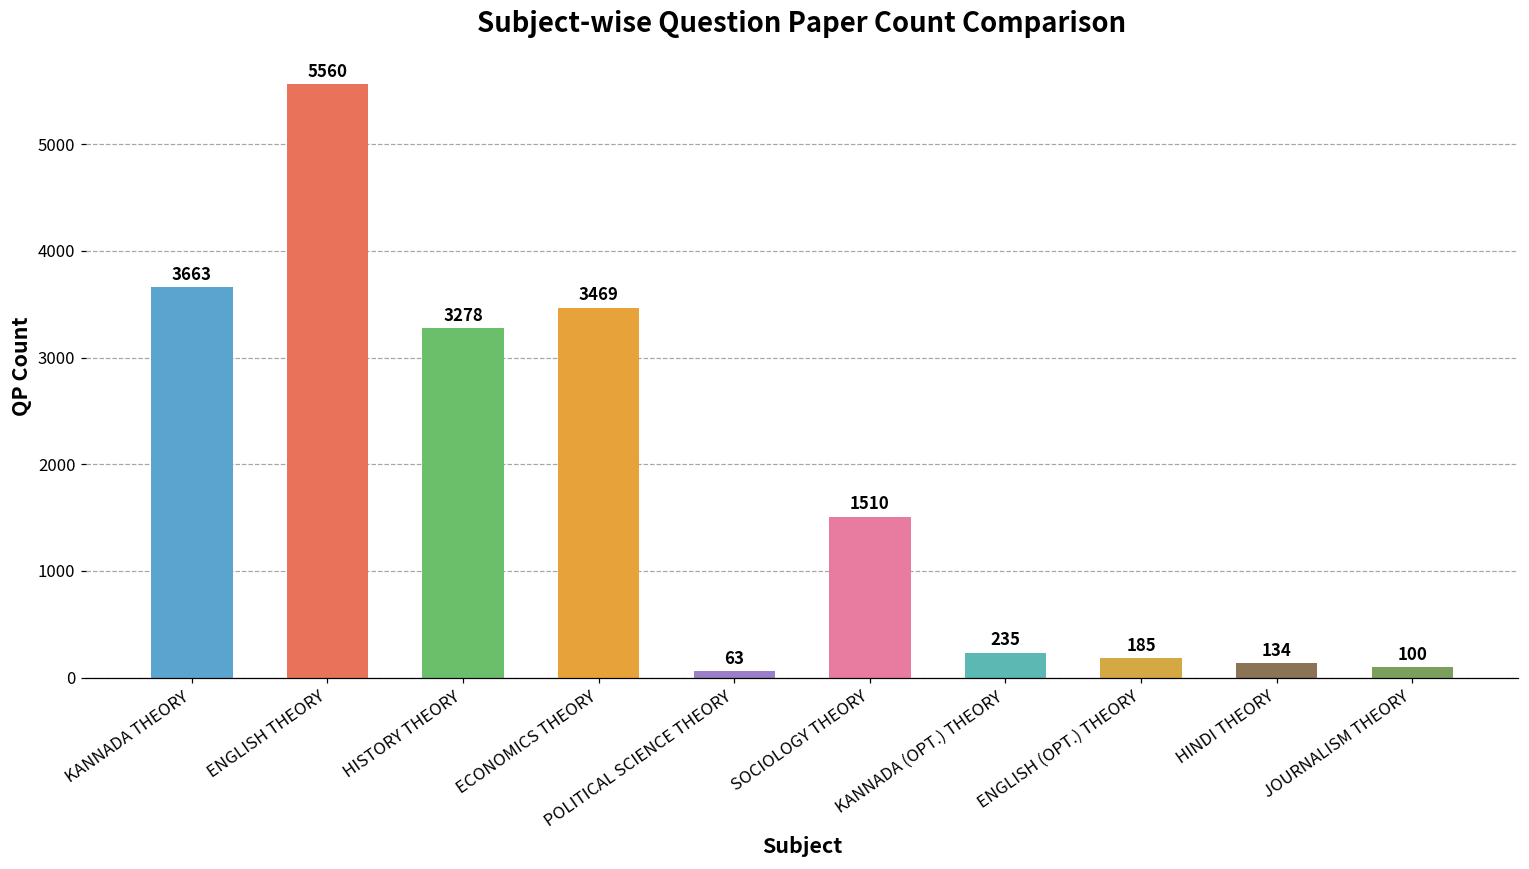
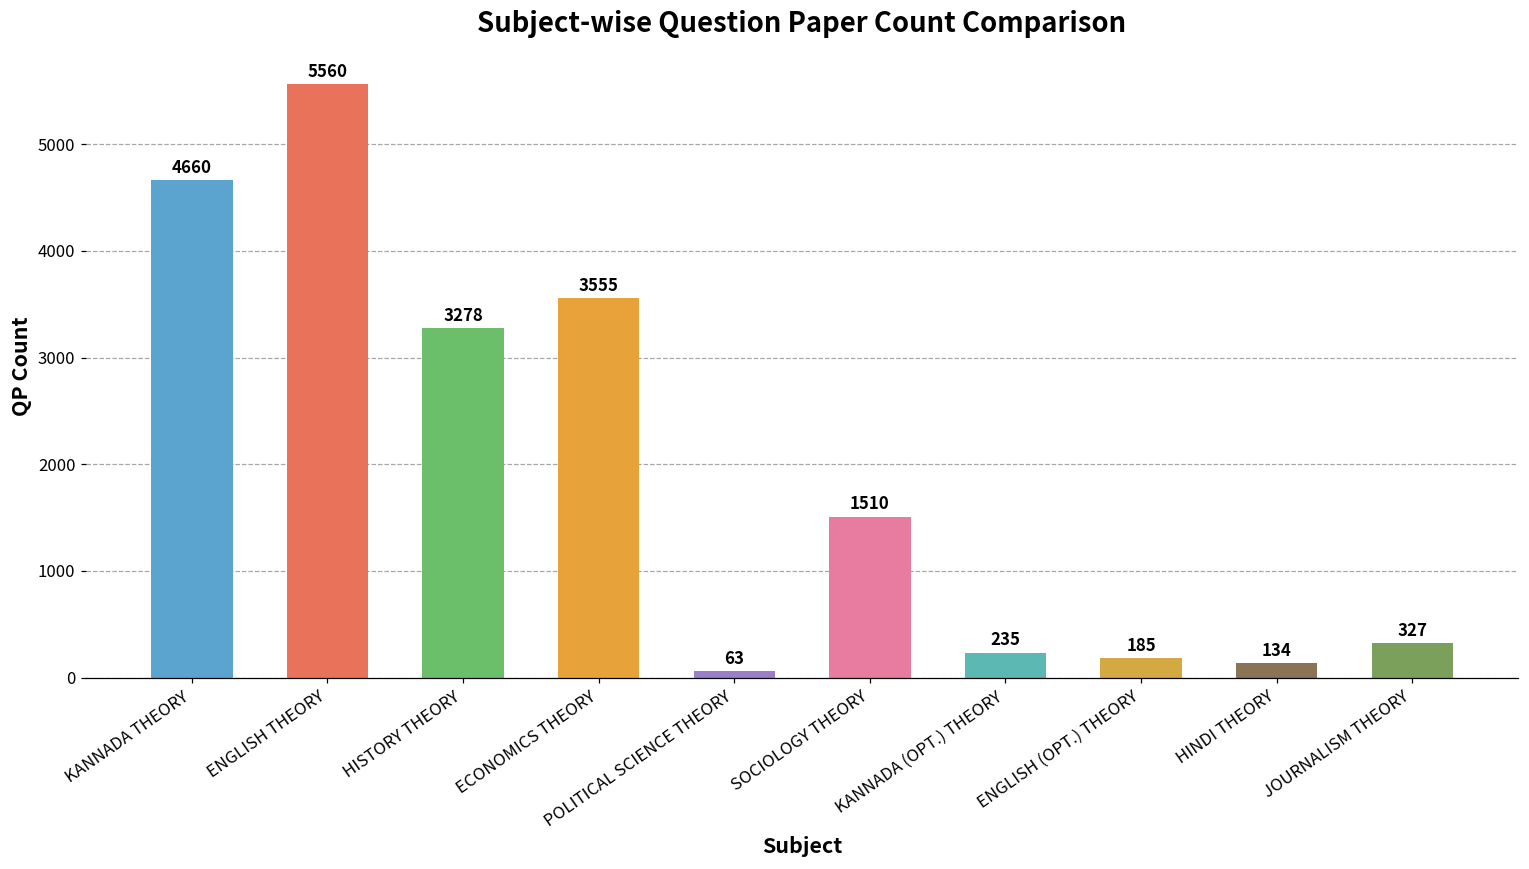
  {
-   "KANNADA THEORY": 3663,
+   "KANNADA THEORY": 4660,
    "ENGLISH THEORY": 5560,
    "HISTORY THEORY": 3278,
-   "ECONOMICS THEORY": 3469,
+   "ECONOMICS THEORY": 3555,
    "POLITICAL SCIENCE THEORY": 63,
    "SOCIOLOGY THEORY": 1510,
    "KANNADA (OPT.) THEORY": 235,
    "ENGLISH (OPT.) THEORY": 185,
    "HINDI THEORY": 134,
-   "JOURNALISM THEORY": 100
+   "JOURNALISM THEORY": 327
  }
